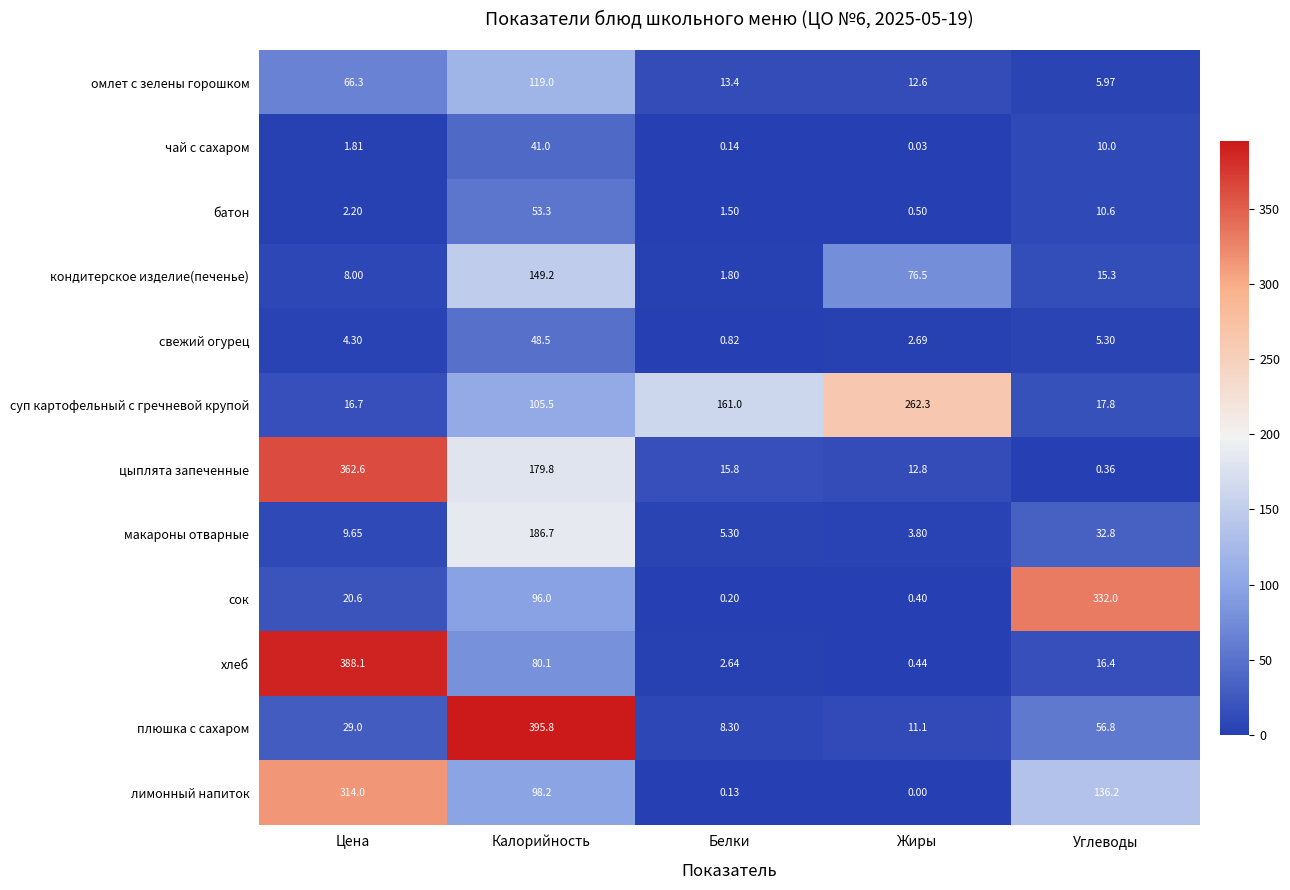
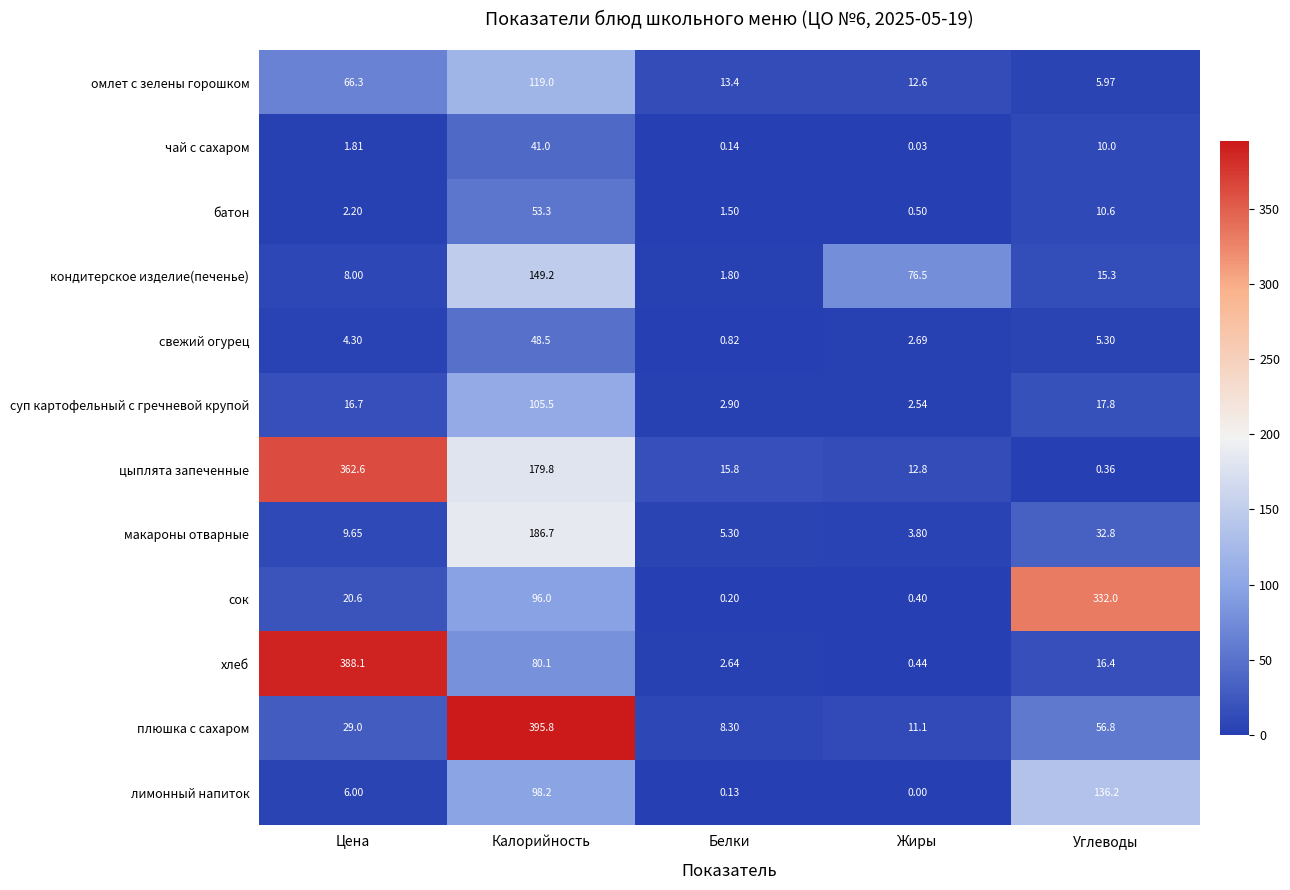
  {
    "омлет с зелены горошком": {
      "Цена": 66.3,
      "Калорийность": 119.0,
      "Белки": 13.4,
      "Жиры": 12.6,
      "Углеводы": 5.97
    },
    "чай с сахаром": {
      "Цена": 1.81,
      "Калорийность": 41.0,
      "Белки": 0.14,
      "Жиры": 0.03,
      "Углеводы": 10.0
    },
    "батон": {
      "Цена": 2.20,
      "Калорийность": 53.3,
      "Белки": 1.50,
      "Жиры": 0.50,
      "Углеводы": 10.6
    },
    "кондитерское изделие(печенье)": {
      "Цена": 8.00,
      "Калорийность": 149.2,
      "Белки": 1.80,
      "Жиры": 76.5,
      "Углеводы": 15.3
    },
    "свежий огурец": {
      "Цена": 4.30,
      "Калорийность": 48.5,
      "Белки": 0.82,
      "Жиры": 2.69,
      "Углеводы": 5.30
    },
    "суп картофельный с гречневой крупой": {
      "Цена": 16.7,
      "Калорийность": 105.5,
-     "Белки": 161.0,
-     "Жиры": 262.3,
+     "Белки": 2.90,
+     "Жиры": 2.54,
      "Углеводы": 17.8
    },
    "цыплята запеченные": {
      "Цена": 362.6,
      "Калорийность": 179.8,
      "Белки": 15.8,
      "Жиры": 12.8,
      "Углеводы": 0.36
    },
    "макароны отварные": {
      "Цена": 9.65,
      "Калорийность": 186.7,
      "Белки": 5.30,
      "Жиры": 3.80,
      "Углеводы": 32.8
    },
    "сок": {
      "Цена": 20.6,
      "Калорийность": 96.0,
      "Белки": 0.20,
      "Жиры": 0.40,
      "Углеводы": 332.0
    },
    "хлеб": {
      "Цена": 388.1,
      "Калорийность": 80.1,
      "Белки": 2.64,
      "Жиры": 0.44,
      "Углеводы": 16.4
    },
    "плюшка с сахаром": {
      "Цена": 29.0,
      "Калорийность": 395.8,
      "Белки": 8.30,
      "Жиры": 11.1,
      "Углеводы": 56.8
    },
    "лимонный напиток": {
-     "Цена": 314.0,
+     "Цена": 6.00,
      "Калорийность": 98.2,
      "Белки": 0.13,
      "Жиры": 0.00,
      "Углеводы": 136.2
    }
  }
